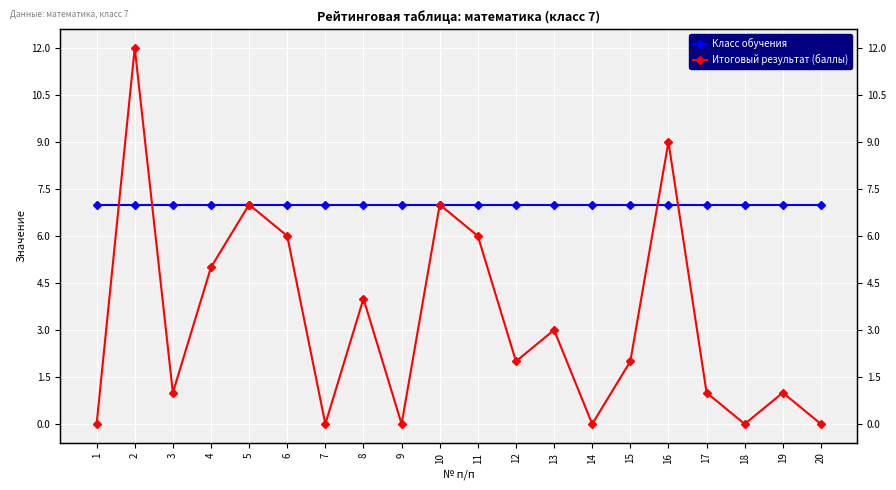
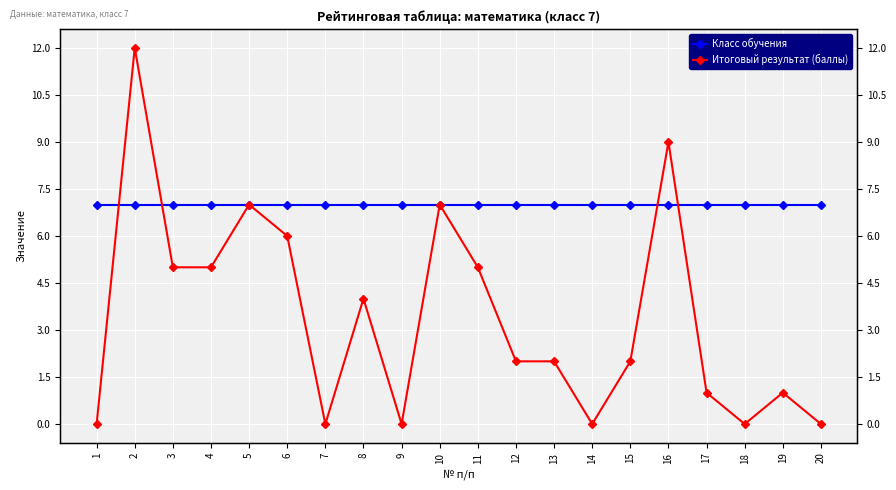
  {
    "Класс обучения": {
      "1": 7,
      "2": 7,
      "3": 7,
      "4": 7,
      "6": 7,
      "7": 7,
      "8": 7,
      "9": 7,
      "11": 7,
      "12": 7,
      "13": 7,
      "14": 7,
      "15": 7,
      "16": 7,
      "17": 7,
      "18": 7,
      "19": 7,
      "20": 7
    },
    "Итоговый результат (баллы)": {
      "1": 0,
      "2": 12,
-     "3": 1,
+     "3": 5,
      "4": 5,
      "6": 6,
      "7": 0,
      "8": 4,
      "9": 0,
-     "11": 6,
+     "11": 5,
      "12": 2,
-     "13": 3,
+     "13": 2,
      "14": 0,
      "15": 2,
      "16": 9,
      "17": 1,
      "18": 0,
      "19": 1,
      "20": 0
    }
  }
